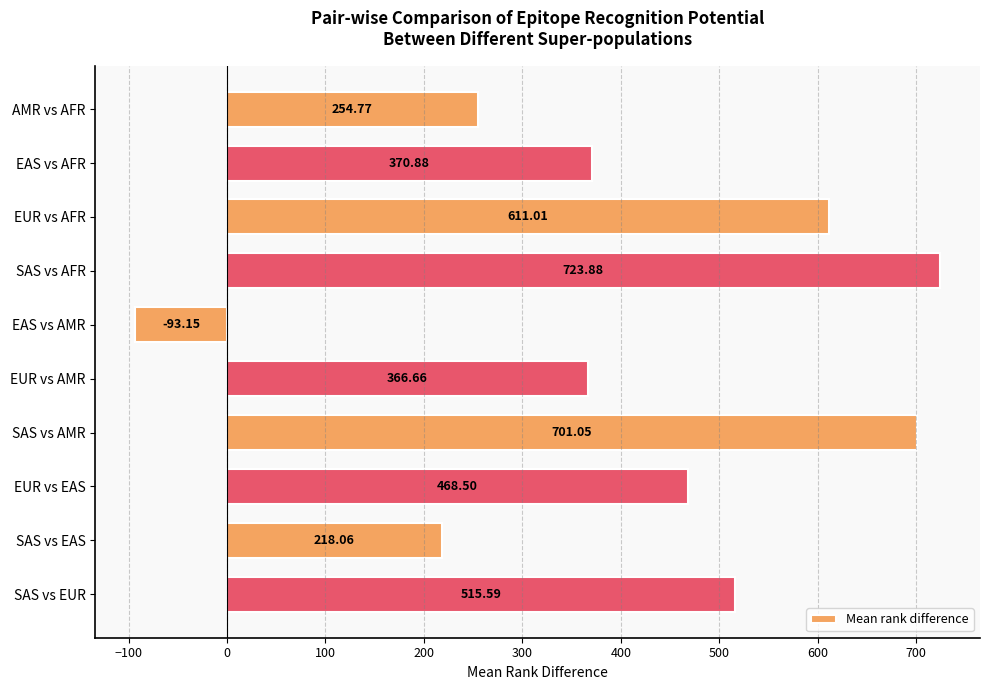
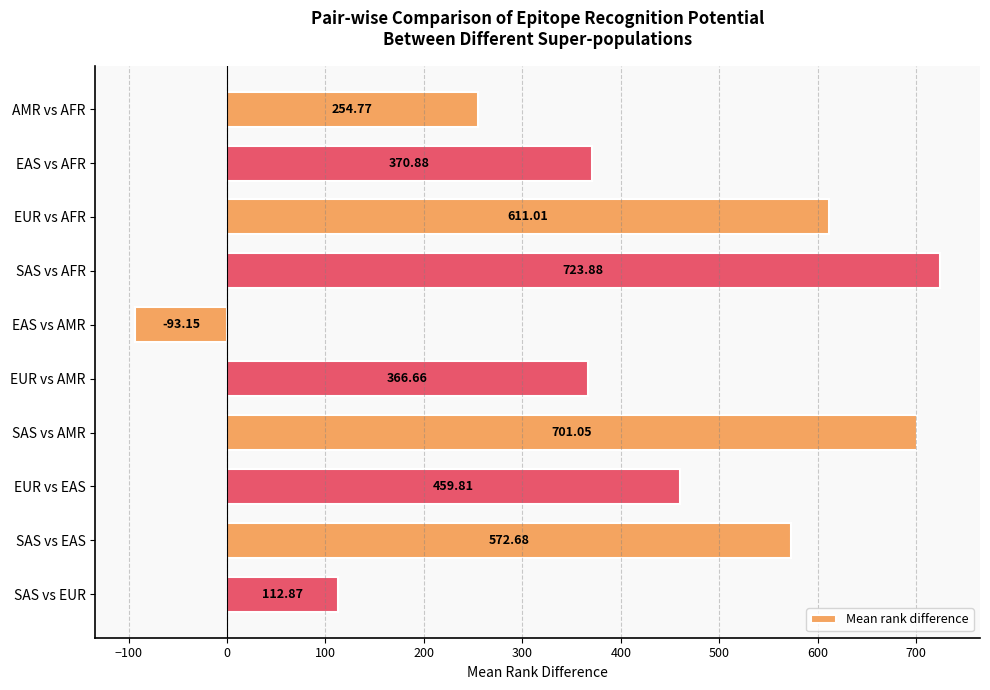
  {
    "AMR vs AFR": 254.77,
    "EAS vs AFR": 370.88,
    "EUR vs AFR": 611.01,
    "SAS vs AFR": 723.88,
    "EAS vs AMR": -93.15,
    "EUR vs AMR": 366.66,
    "SAS vs AMR": 701.05,
-   "EUR vs EAS": 468.50,
-   "SAS vs EAS": 218.06,
-   "SAS vs EUR": 515.59
+   "EUR vs EAS": 459.81,
+   "SAS vs EAS": 572.68,
+   "SAS vs EUR": 112.87
  }
